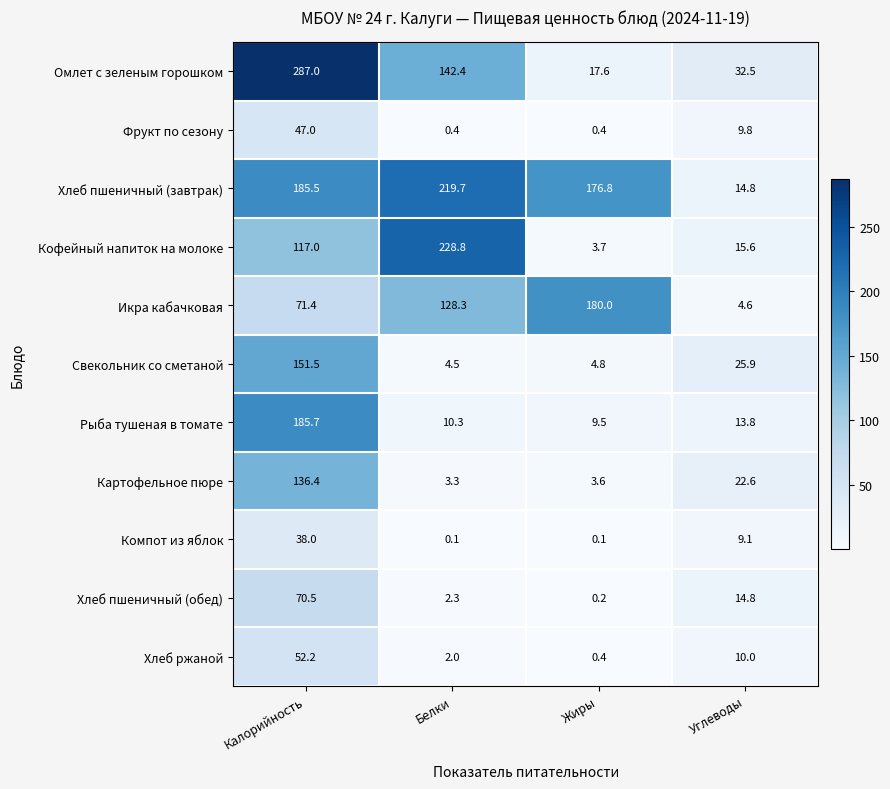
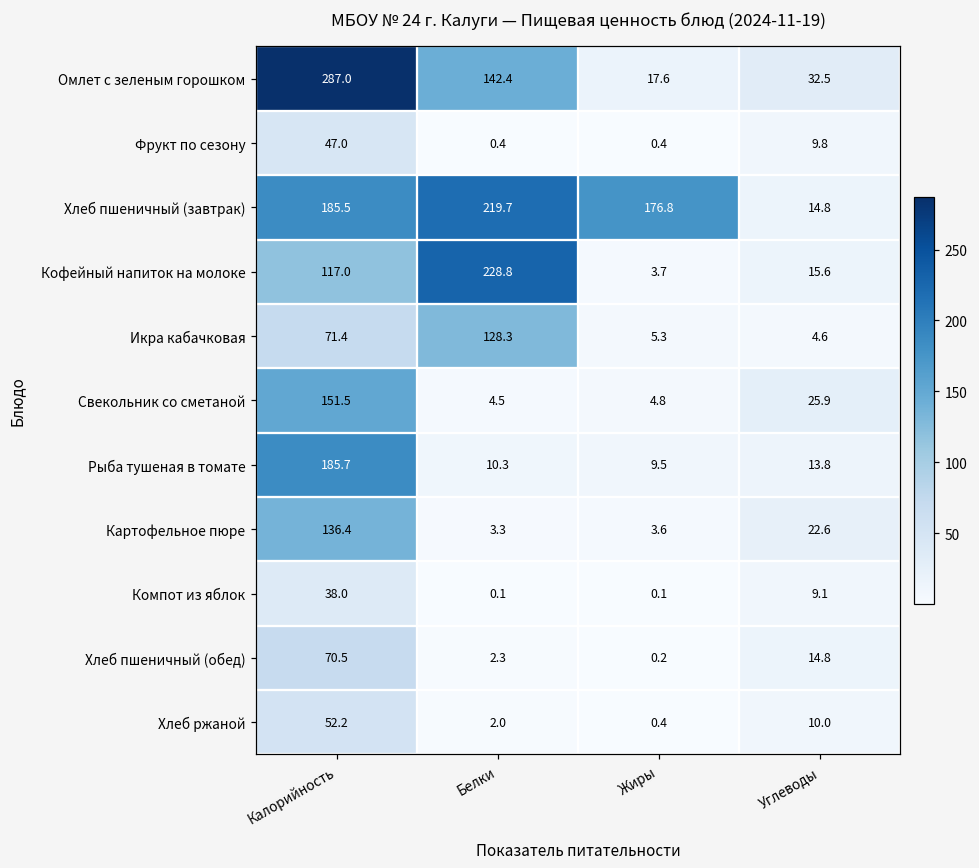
  {
    "Омлет с зеленым горошком": {
      "Калорийность": 287.0,
      "Белки": 142.4,
      "Жиры": 17.6,
      "Углеводы": 32.5
    },
    "Фрукт по сезону": {
      "Калорийность": 47.0,
      "Белки": 0.4,
      "Жиры": 0.4,
      "Углеводы": 9.8
    },
    "Хлеб пшеничный (завтрак)": {
      "Калорийность": 185.5,
      "Белки": 219.7,
      "Жиры": 176.8,
      "Углеводы": 14.8
    },
    "Кофейный напиток на молоке": {
      "Калорийность": 117.0,
      "Белки": 228.8,
      "Жиры": 3.7,
      "Углеводы": 15.6
    },
    "Икра кабачковая": {
      "Калорийность": 71.4,
      "Белки": 128.3,
-     "Жиры": 180.0,
+     "Жиры": 5.3,
      "Углеводы": 4.6
    },
    "Свекольник со сметаной": {
      "Калорийность": 151.5,
      "Белки": 4.5,
      "Жиры": 4.8,
      "Углеводы": 25.9
    },
    "Рыба тушеная в томате": {
      "Калорийность": 185.7,
      "Белки": 10.3,
      "Жиры": 9.5,
      "Углеводы": 13.8
    },
    "Картофельное пюре": {
      "Калорийность": 136.4,
      "Белки": 3.3,
      "Жиры": 3.6,
      "Углеводы": 22.6
    },
    "Компот из яблок": {
      "Калорийность": 38.0,
      "Белки": 0.1,
      "Жиры": 0.1,
      "Углеводы": 9.1
    },
    "Хлеб пшеничный (обед)": {
      "Калорийность": 70.5,
      "Белки": 2.3,
      "Жиры": 0.2,
      "Углеводы": 14.8
    },
    "Хлеб ржаной": {
      "Калорийность": 52.2,
      "Белки": 2.0,
      "Жиры": 0.4,
      "Углеводы": 10.0
    }
  }
